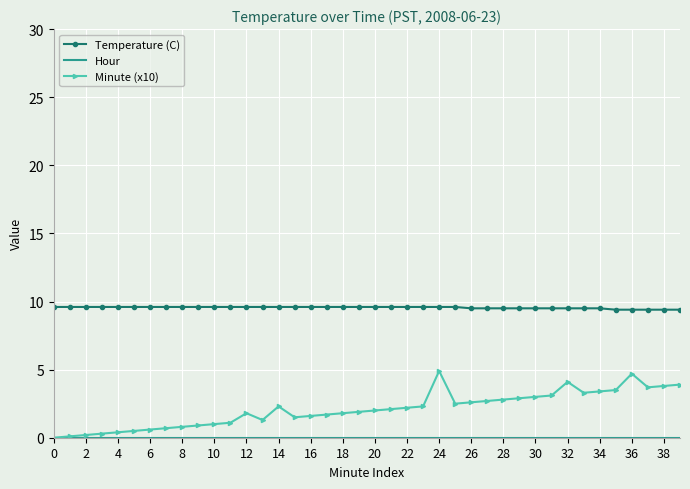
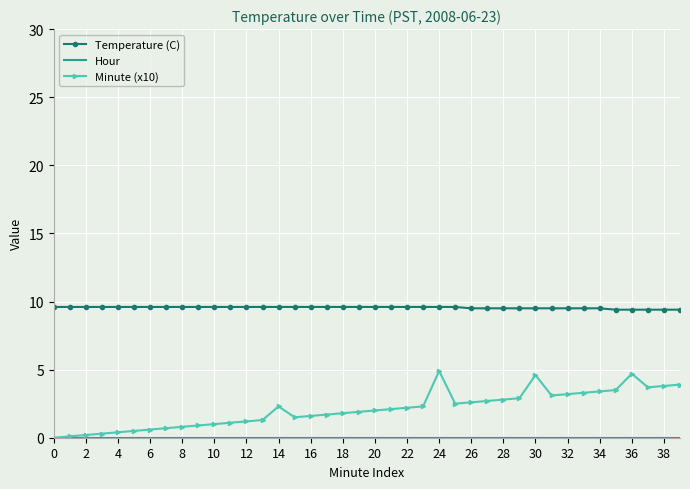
  {
    "Minute (x10)": {
      "2": 0.2,
      "4": 0.4,
      "6": 0.6,
      "8": 0.8,
      "10": 1.0,
-     "12": 1.8,
+     "12": 1.2,
      "14": 2.3,
      "16": 1.6,
      "18": 1.8,
      "20": 2.0,
      "22": 2.2,
      "24": 4.9,
      "26": 2.6,
      "28": 2.8,
-     "30": 3.0,
-     "32": 4.1,
+     "30": 4.6,
+     "32": 3.2,
      "34": 3.4,
      "36": 4.7,
      "38": 3.8
    }
  }
